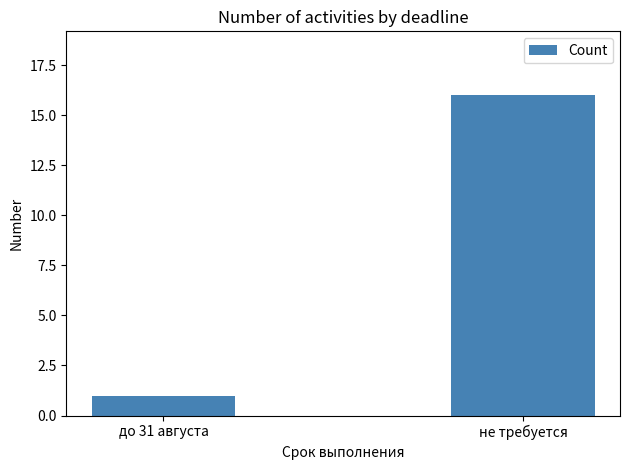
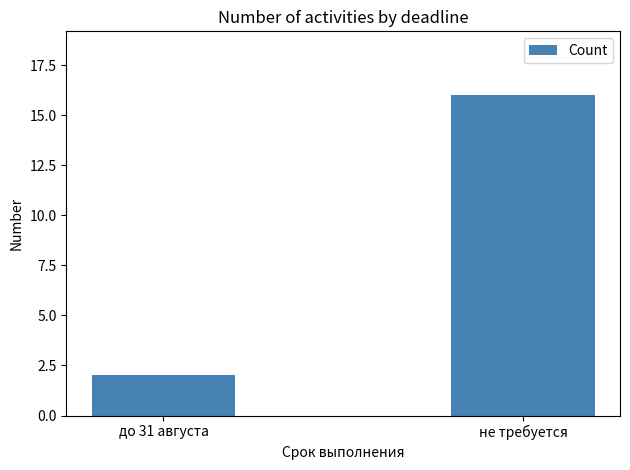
  {
-   "до 31 августа": 1,
+   "до 31 августа": 2,
    "не требуется": 16
  }
